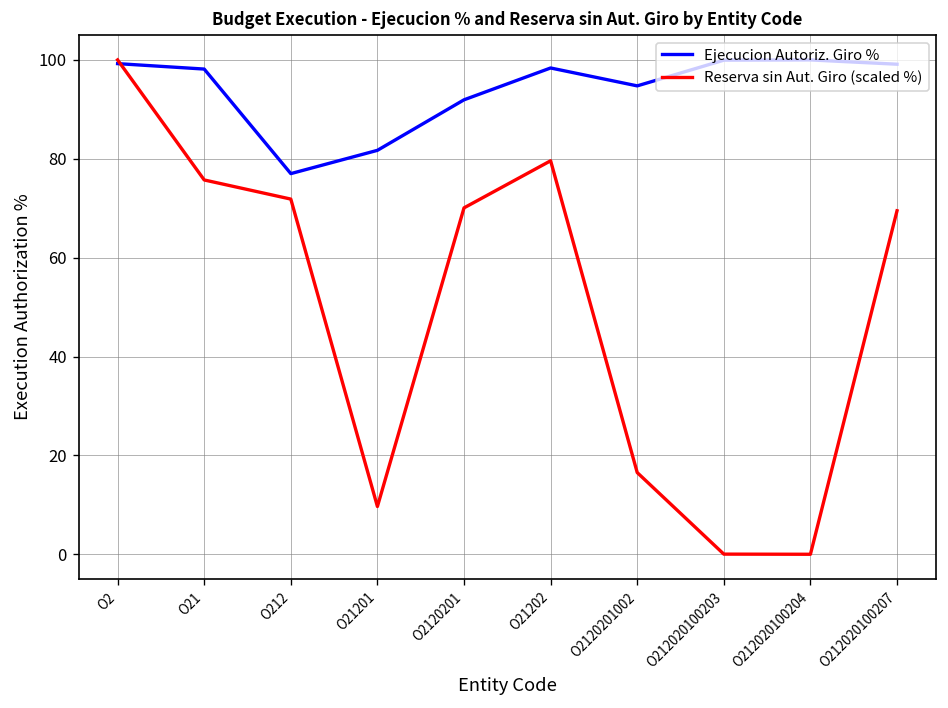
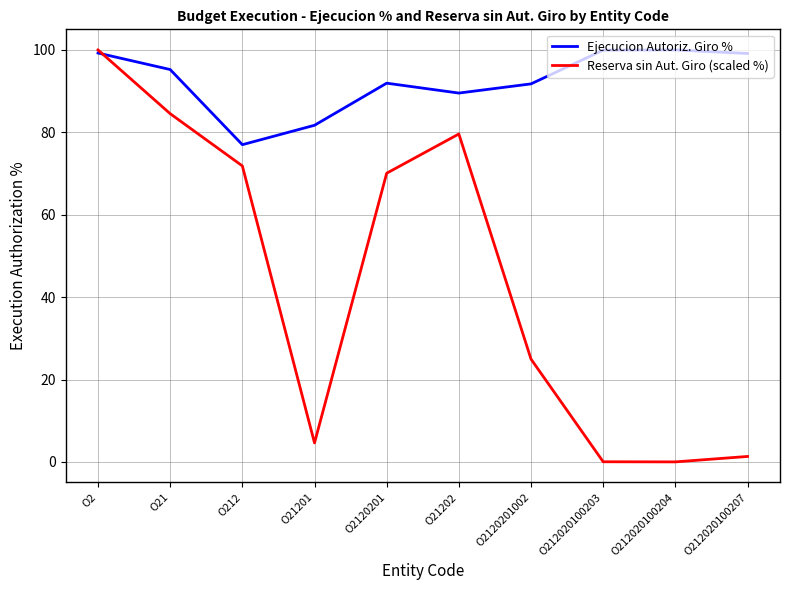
  {
    "Ejecucion Autoriz. Giro %": {
      "O2": 99,
-     "O21": 98,
+     "O21": 95,
      "O212": 77,
      "O21201": 82,
      "O2120201": 92,
-     "O21202": 98,
-     "O2120201002": 95
+     "O21202": 90,
+     "O2120201002": 92
    },
    "Reserva sin Aut. Giro (scaled %)": {
      "O2": 100,
-     "O21": 76,
+     "O21": 85,
      "O212": 72,
-     "O21201": 10,
+     "O21201": 5,
      "O2120201": 70,
      "O21202": 80,
-     "O2120201002": 17,
+     "O2120201002": 25,
      "O212020100203": 0,
      "O212020100204": 0,
-     "O212020100207": 69
+     "O212020100207": 1
    }
  }
